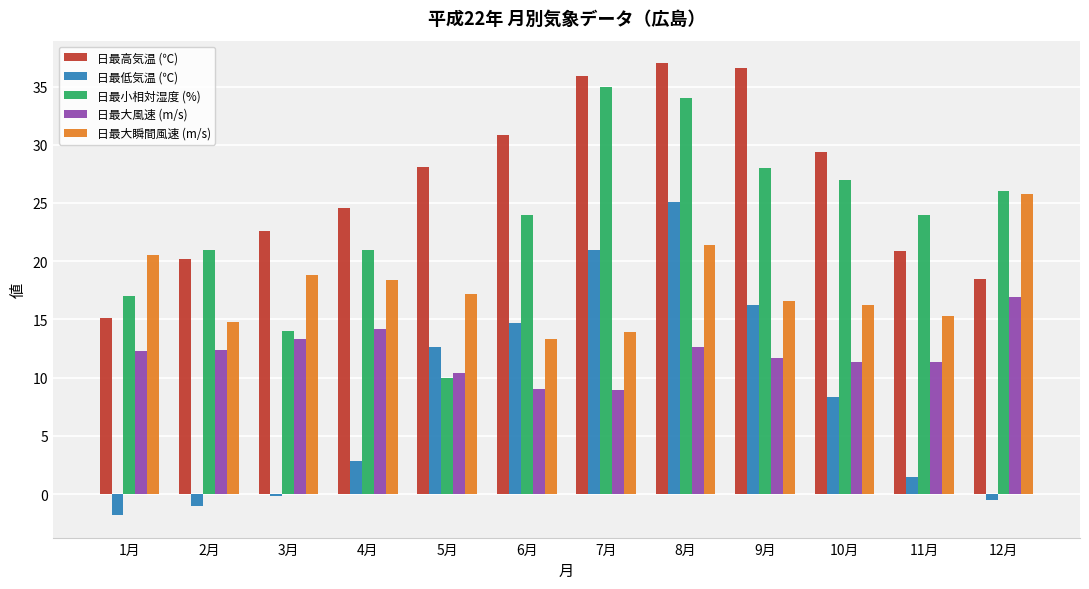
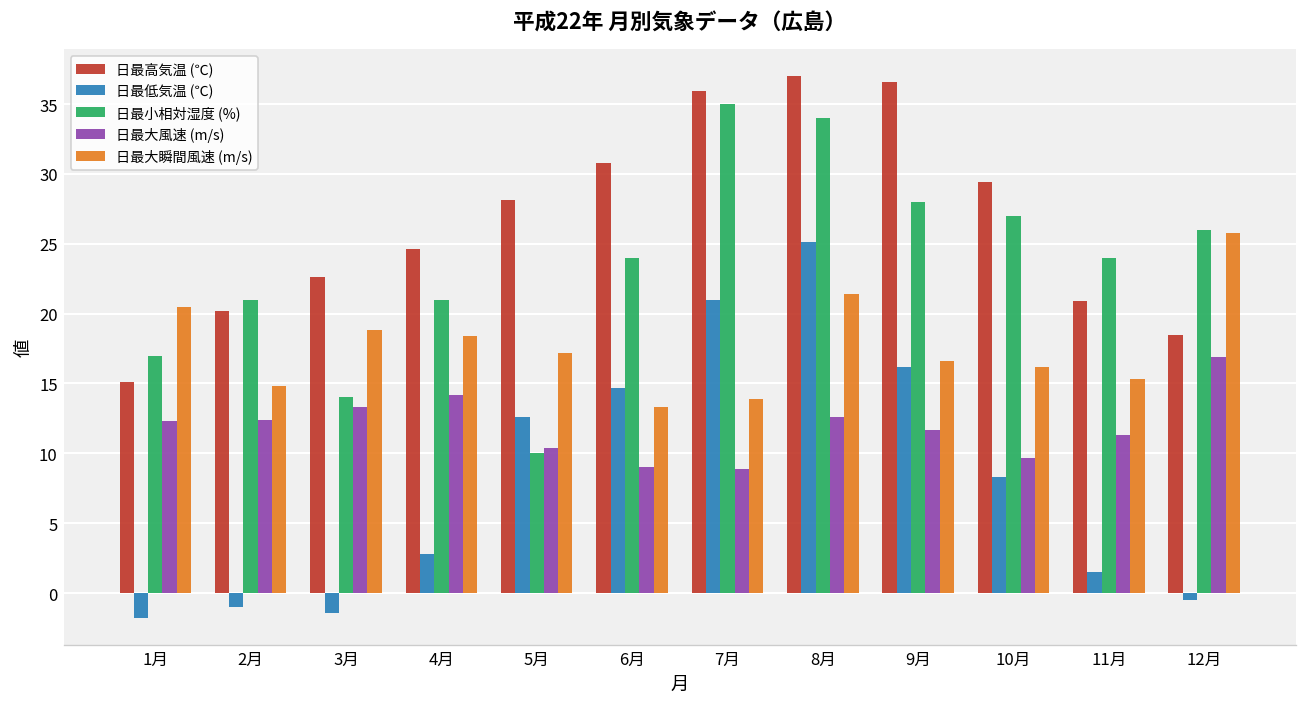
  {
    "日最高気温 (℃)": {
      "1月": 15.1,
      "2月": 20.2,
      "3月": 22.6,
      "4月": 24.6,
      "5月": 28.1,
      "6月": 30.8,
      "7月": 35.9,
      "8月": 37.0,
      "9月": 36.6,
      "10月": 29.4,
      "11月": 20.9,
      "12月": 18.5
    },
    "日最低気温 (℃)": {
      "1月": -1.8,
      "2月": -1.0,
-     "3月": -0.2,
+     "3月": -1.4,
      "4月": 2.8,
      "5月": 12.6,
      "6月": 14.7,
      "7月": 21.0,
      "8月": 25.1,
      "9月": 16.2,
      "10月": 8.3,
      "11月": 1.5,
      "12月": -0.5
    },
    "日最小相対湿度 (%)": {
      "1月": 17.0,
      "2月": 21.0,
      "3月": 14.0,
      "4月": 21.0,
      "5月": 10.0,
      "6月": 24.0,
      "7月": 35.0,
      "8月": 34.0,
      "9月": 28.0,
      "10月": 27.0,
      "11月": 24.0,
      "12月": 26.0
    },
    "日最大風速 (m/s)": {
      "1月": 12.3,
      "2月": 12.4,
      "3月": 13.3,
      "4月": 14.2,
      "5月": 10.4,
      "6月": 9.0,
      "7月": 8.9,
      "8月": 12.6,
      "9月": 11.7,
-     "10月": 11.3,
+     "10月": 9.7,
      "11月": 11.3,
      "12月": 16.9
    },
    "日最大瞬間風速 (m/s)": {
      "1月": 20.5,
      "2月": 14.8,
      "3月": 18.8,
      "4月": 18.4,
      "5月": 17.2,
      "6月": 13.3,
      "7月": 13.9,
      "8月": 21.4,
      "9月": 16.6,
      "10月": 16.2,
      "11月": 15.3,
      "12月": 25.8
    }
  }
